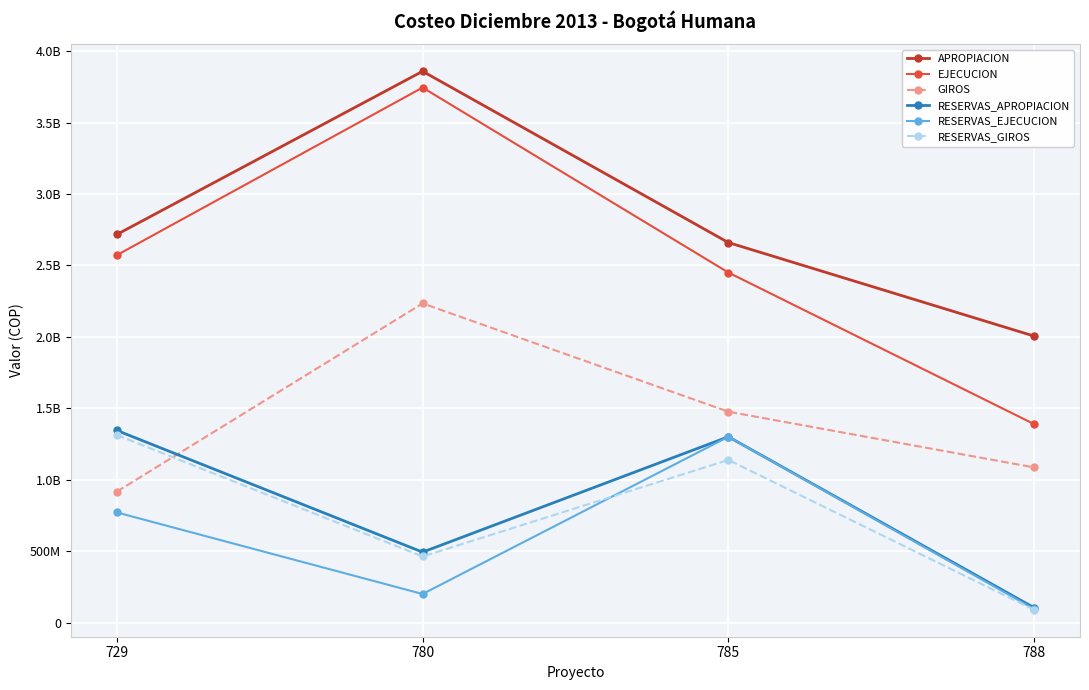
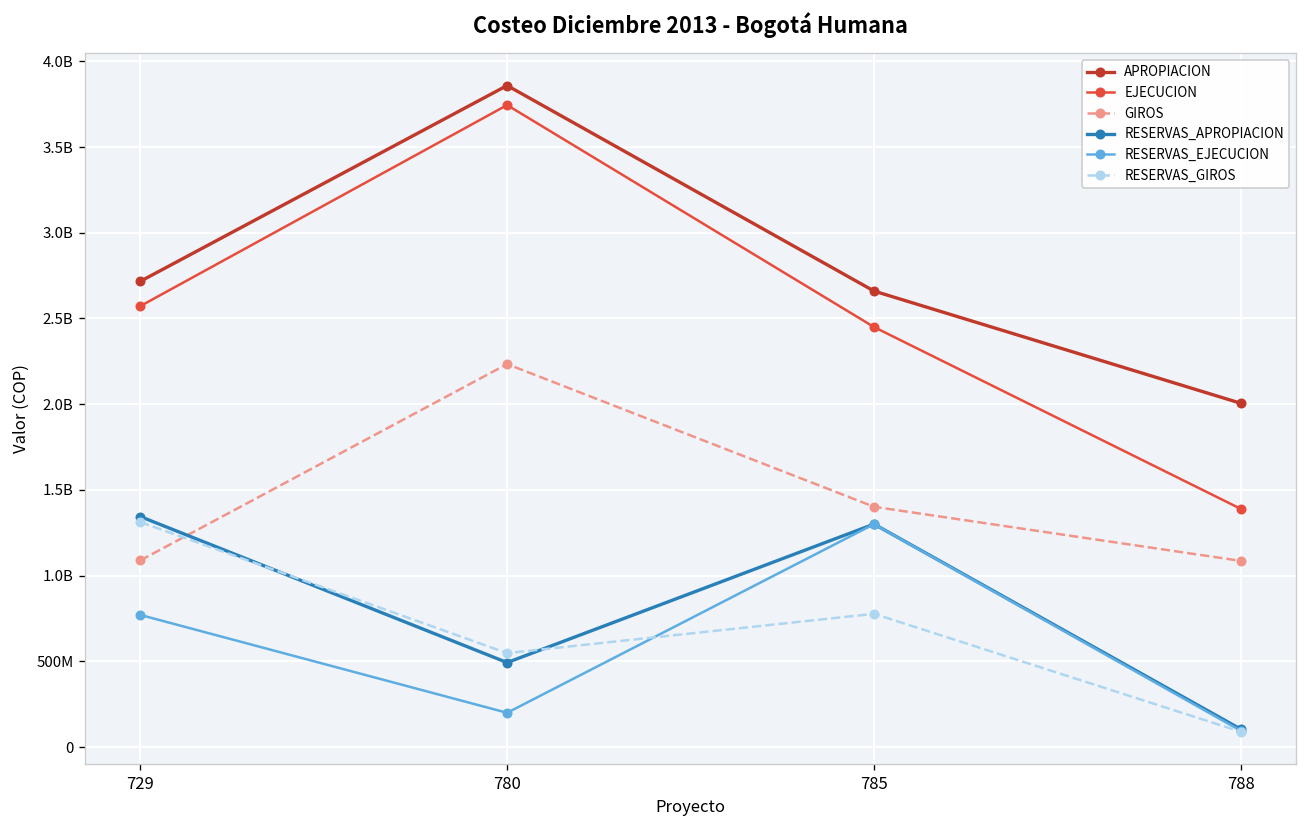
  {
    "GIROS": {
-     "729": 920000000,
+     "729": 1090000000,
      "780": 2230000000,
-     "785": 1480000000,
+     "785": 1400000000,
      "788": 1090000000
    },
    "RESERVAS_APROPIACION": {
      "729": 1340000000,
      "780": 490000000
    },
    "RESERVAS_EJECUCION": {
      "729": 770000000,
      "780": 200000000
    },
    "RESERVAS_GIROS": {
      "729": 1310000000,
-     "780": 460000000,
-     "785": 1140000000
+     "780": 550000000,
+     "785": 780000000
    }
  }
